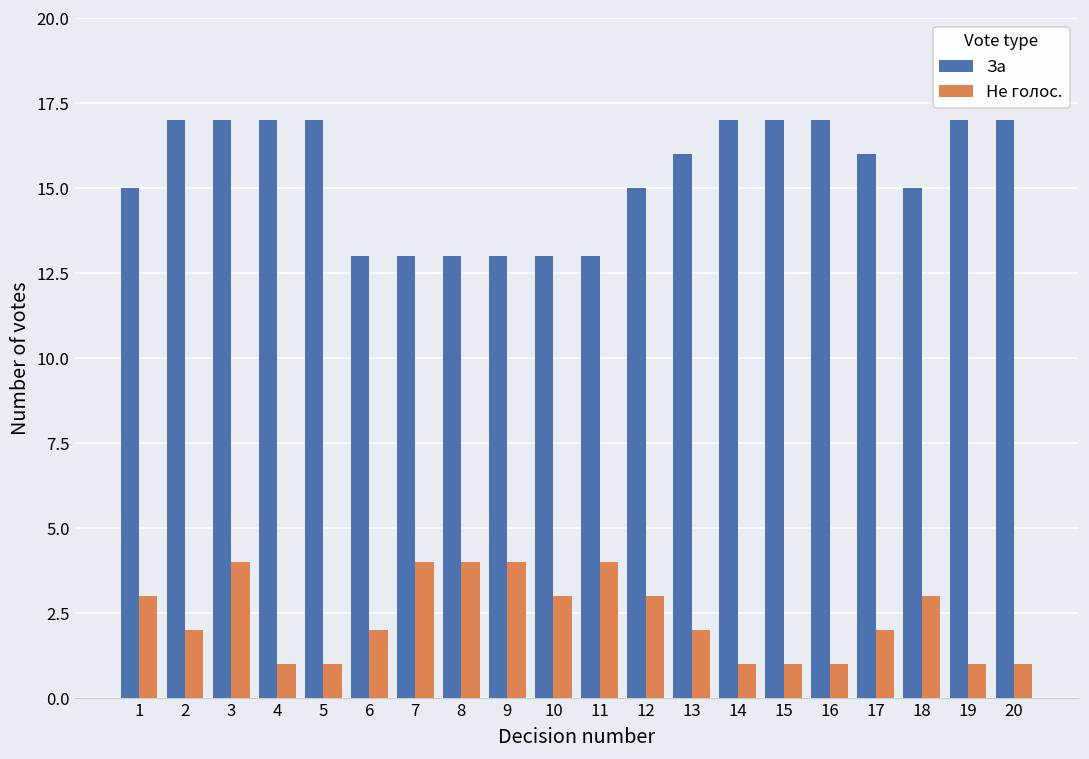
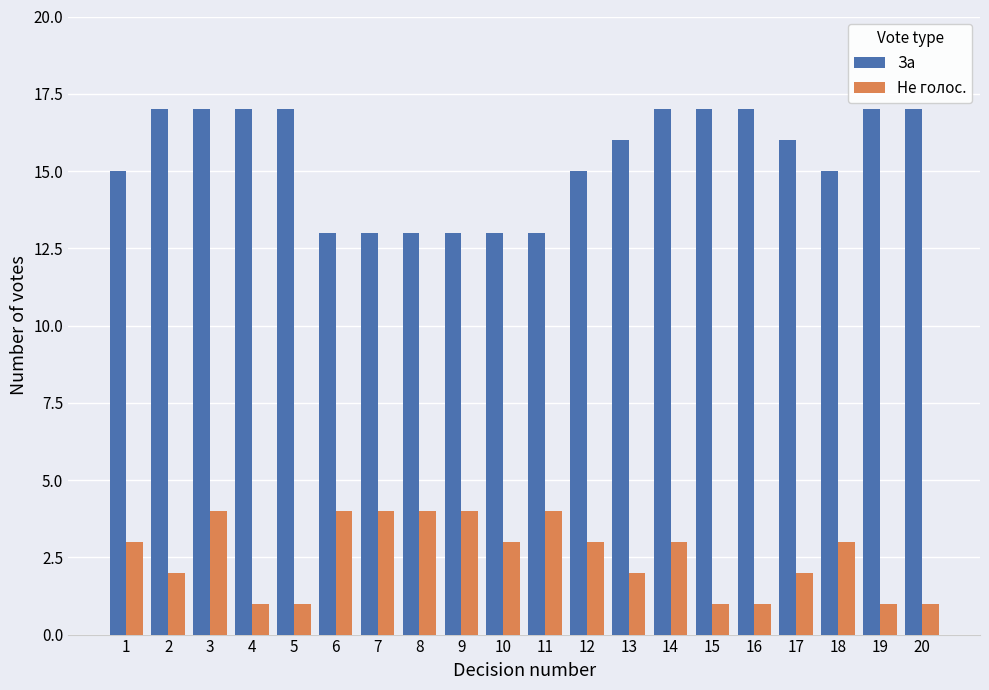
  {
    "За": {
      "1": 15,
      "2": 17,
      "3": 17,
      "4": 17,
      "5": 17,
      "6": 13,
      "7": 13,
      "8": 13,
      "9": 13,
      "10": 13,
      "11": 13,
      "12": 15,
      "13": 16,
      "14": 17,
      "15": 17,
      "16": 17,
      "17": 16,
      "18": 15,
      "19": 17,
      "20": 17
    },
    "Не голос.": {
      "1": 3,
      "2": 2,
      "3": 4,
      "4": 1,
      "5": 1,
-     "6": 2,
+     "6": 4,
      "7": 4,
      "8": 4,
      "9": 4,
      "10": 3,
      "11": 4,
      "12": 3,
      "13": 2,
-     "14": 1,
+     "14": 3,
      "15": 1,
      "16": 1,
      "17": 2,
      "18": 3,
      "19": 1,
      "20": 1
    }
  }
